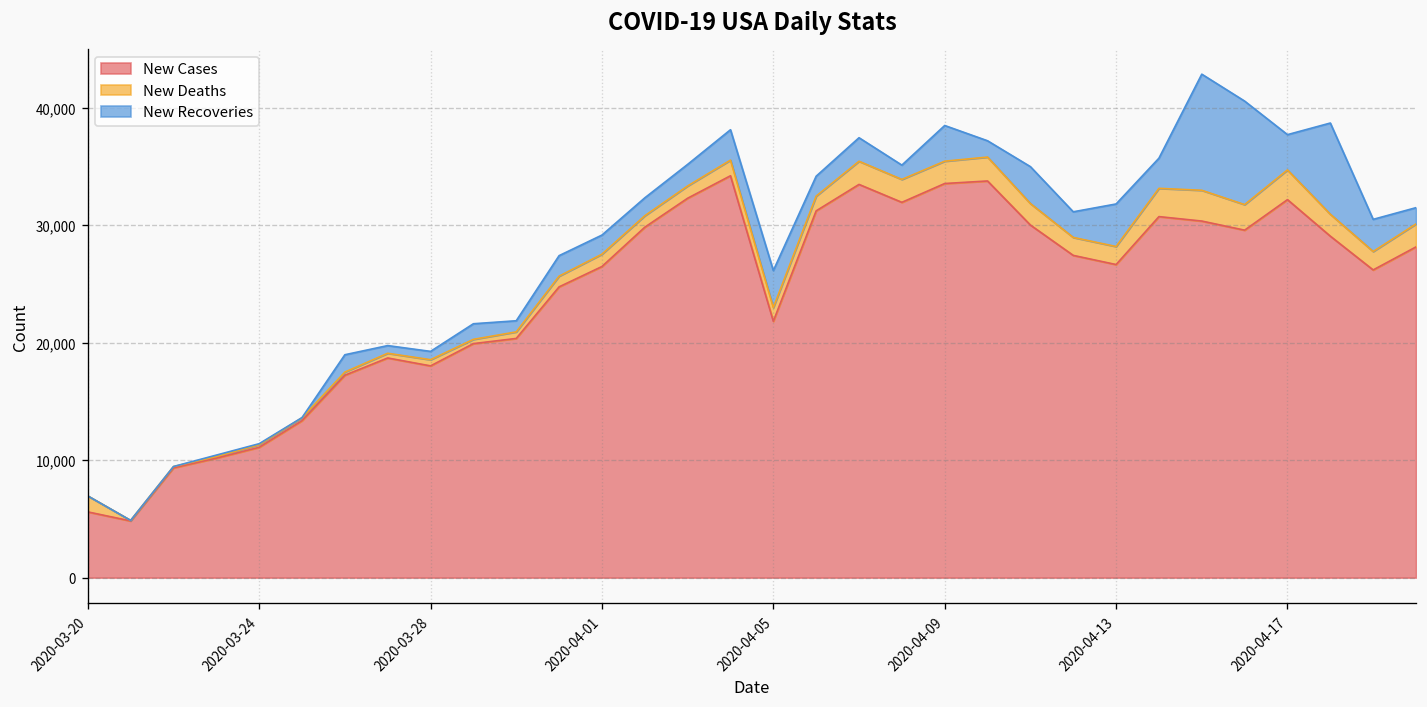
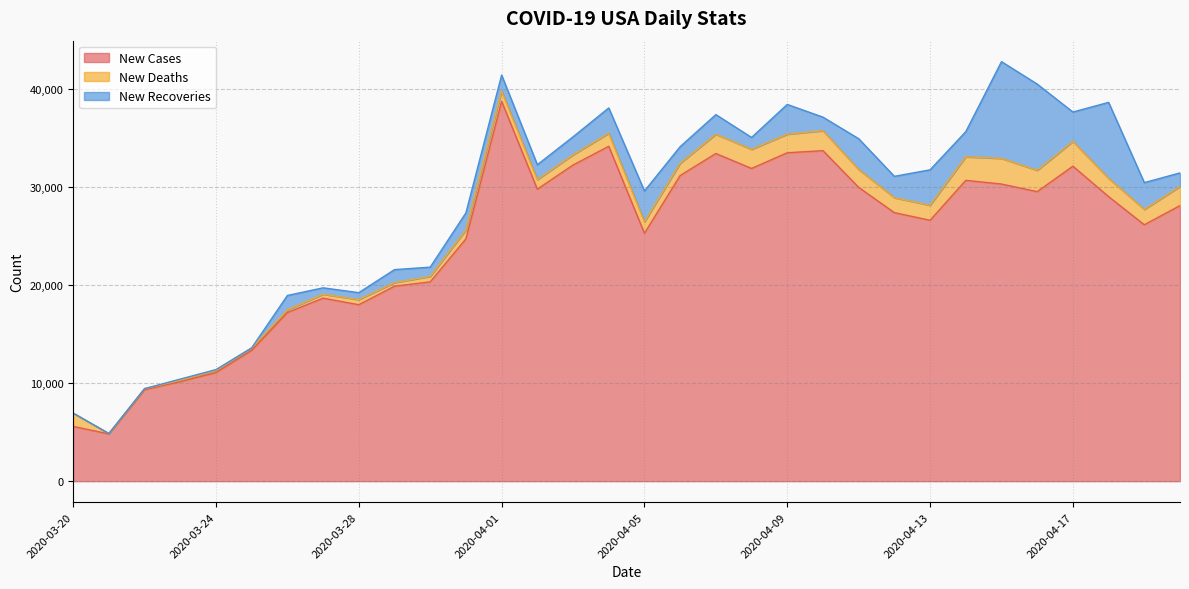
  {
    "New Cases": {
      "2020-03-20": "6,000",
      "2020-03-28": "18,000",
-     "2020-04-01": "26,000",
-     "2020-04-05": "22,000",
+     "2020-04-01": "39,000",
+     "2020-04-05": "25,000",
      "2020-04-09": "34,000",
      "2020-04-13": "27,000",
      "2020-04-17": "32,000"
    },
    "New Deaths": {
      "2020-03-28": "1,000",
      "2020-04-01": "1,000",
      "2020-04-05": "1,000",
      "2020-04-09": "2,000",
      "2020-04-13": "2,000",
      "2020-04-17": "3,000"
    },
    "New Recoveries": {
      "2020-03-28": "1,000",
      "2020-04-01": "2,000",
      "2020-04-05": "3,000",
      "2020-04-09": "3,000",
      "2020-04-13": "4,000",
      "2020-04-17": "3,000"
    }
  }
